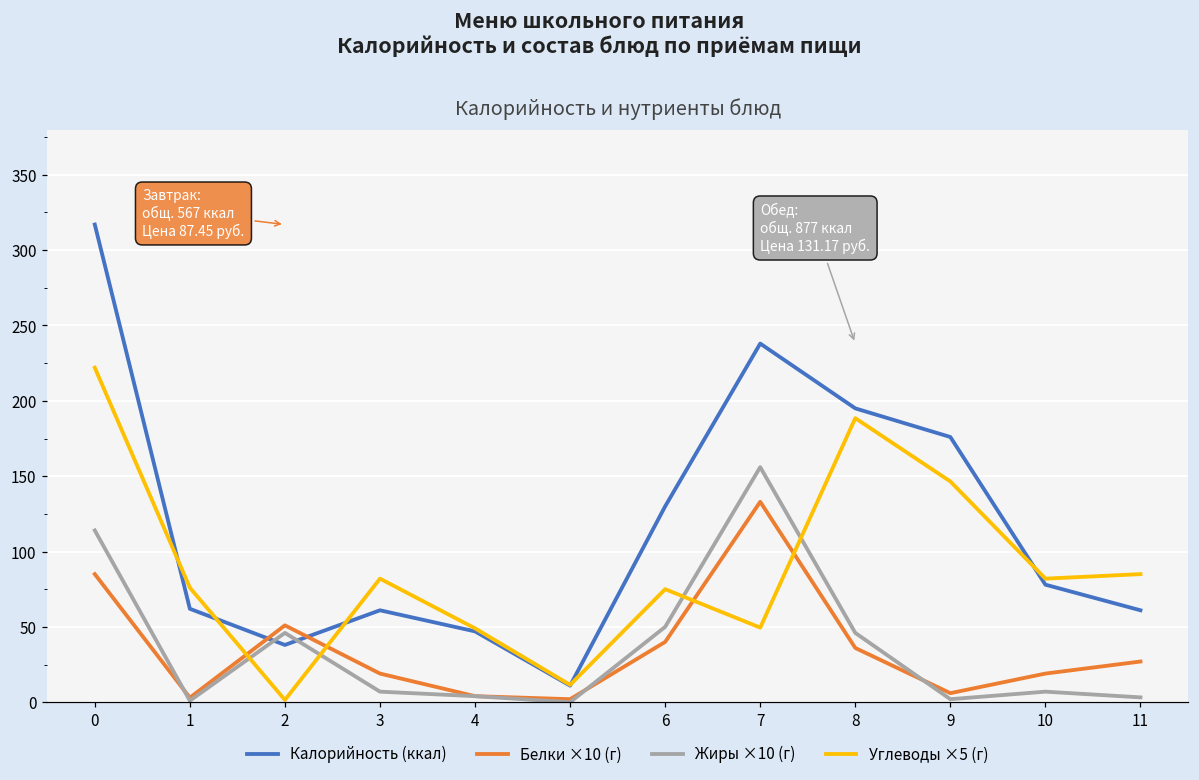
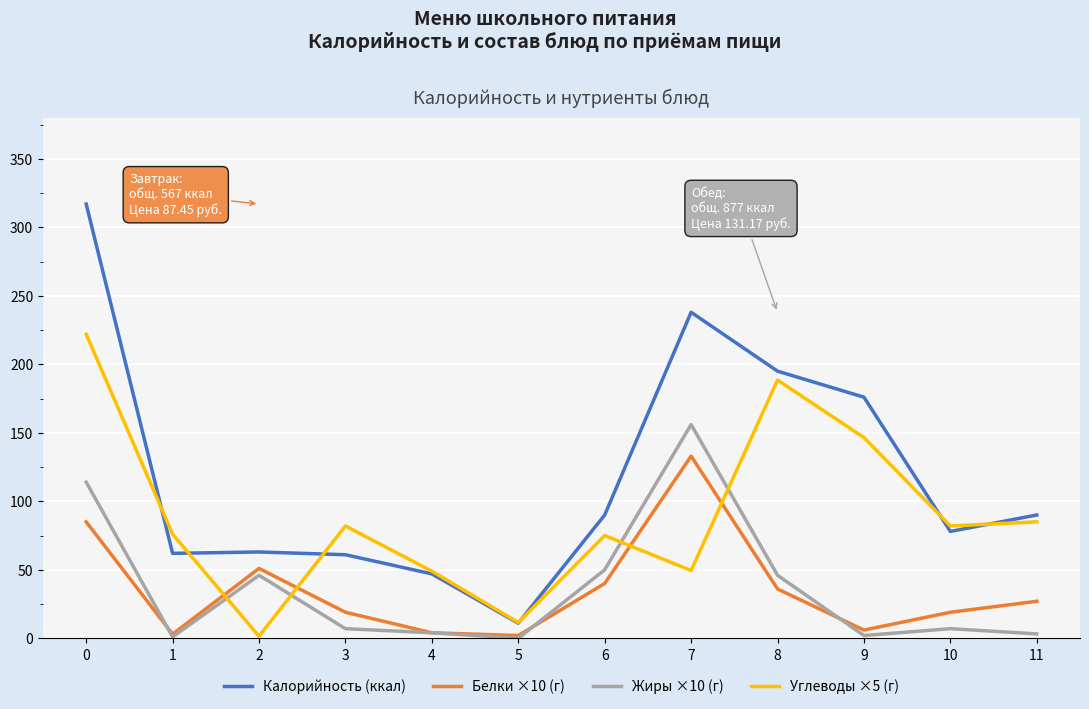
  {
    "Калорийность (ккал)": {
      "0": 317,
      "1": 62,
-     "2": 38,
+     "2": 63,
      "3": 61,
      "4": 47,
-     "6": 130,
+     "6": 90,
      "7": 238,
      "8": 195,
      "9": 176,
      "10": 78,
-     "11": 61
+     "11": 90
    },
    "Белки ×10 (г)": {
      "0": 85,
      "1": 3,
      "2": 51,
      "3": 19,
      "5": 2,
      "6": 40,
      "7": 133,
      "8": 36,
      "9": 6,
      "10": 19,
      "11": 27
    },
    "Жиры ×10 (г)": {
      "0": 114,
      "1": 1,
      "2": 46,
      "3": 7,
      "5": 0,
      "6": 50,
      "7": 156,
      "8": 46,
      "9": 2,
      "10": 7,
      "11": 3
    },
    "Углеводы ×5 (г)": {
      "0": 222,
      "1": 76,
      "2": 2,
      "3": 82,
      "4": 49,
      "6": 75,
      "7": 50,
      "8": 189,
      "9": 147,
      "10": 82,
      "11": 85
    }
  }
